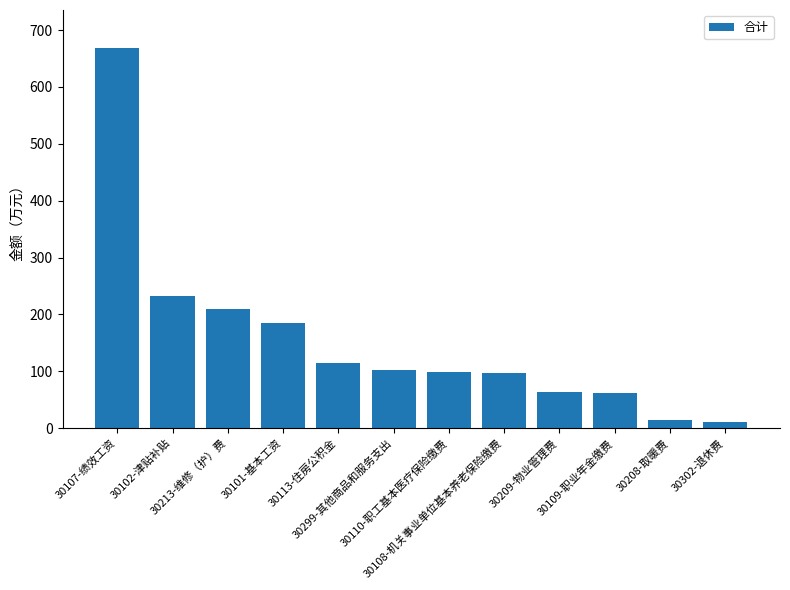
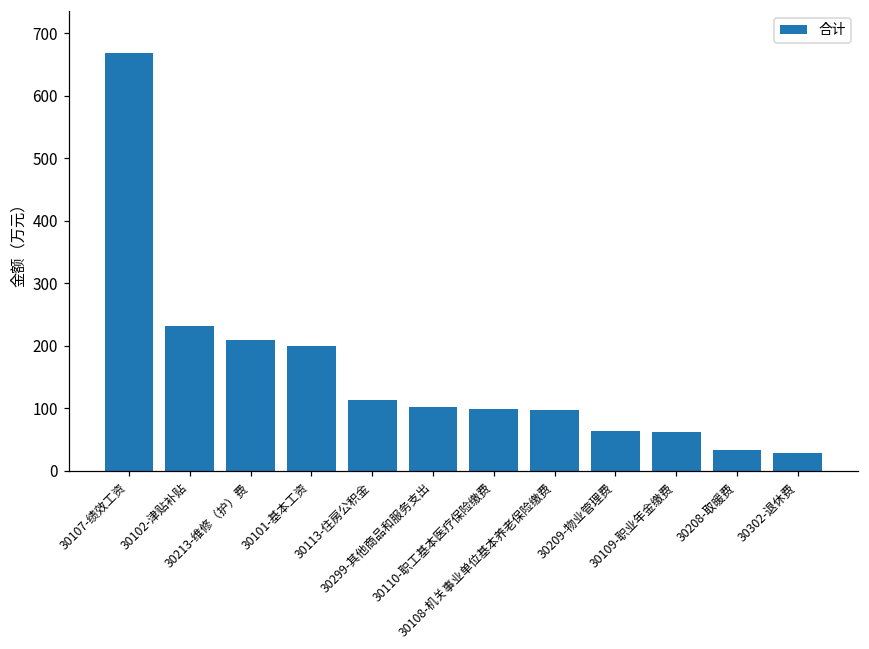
  {
    "30107-绩效工资": 670,
    "30102-津贴补贴": 230,
    "30213-维修（护）费": 210,
-   "30101-基本工资": 190,
+   "30101-基本工资": 200,
    "30113-住房公积金": 110,
    "30299-其他商品和服务支出": 100,
    "30110-职工基本医疗保险缴费": 100,
    "30108-机关事业单位基本养老保险缴费": 100,
    "30209-物业管理费": 60,
    "30109-职业年金缴费": 60,
-   "30208-取暖费": 10,
-   "30302-退休费": 10
+   "30208-取暖费": 30,
+   "30302-退休费": 30
  }
